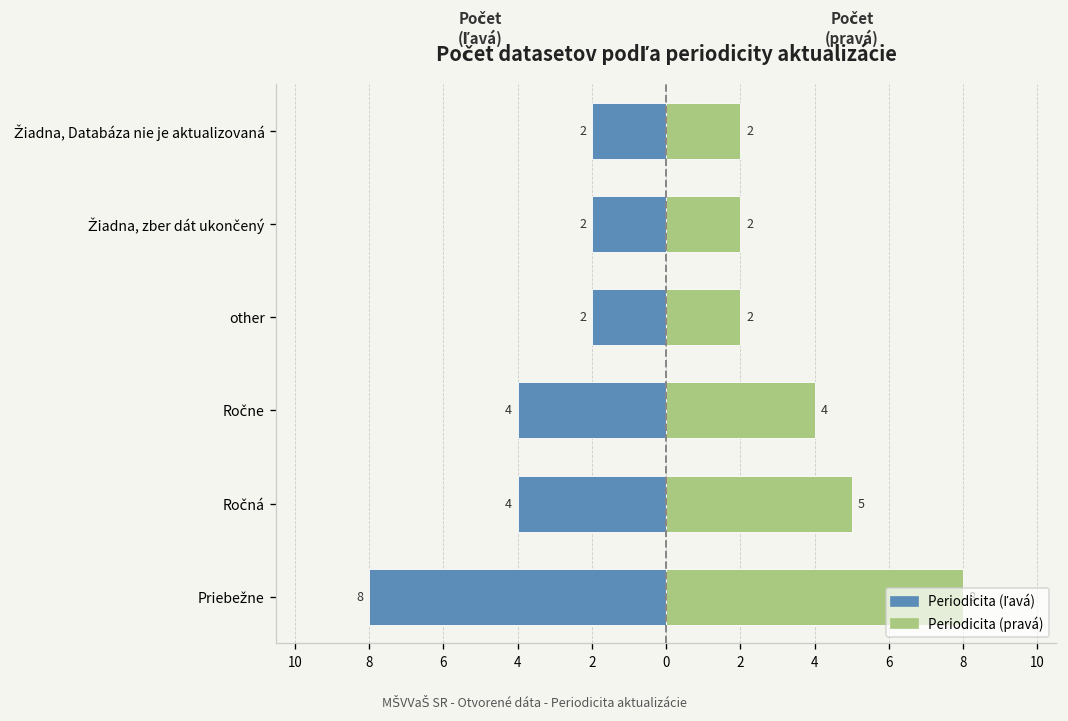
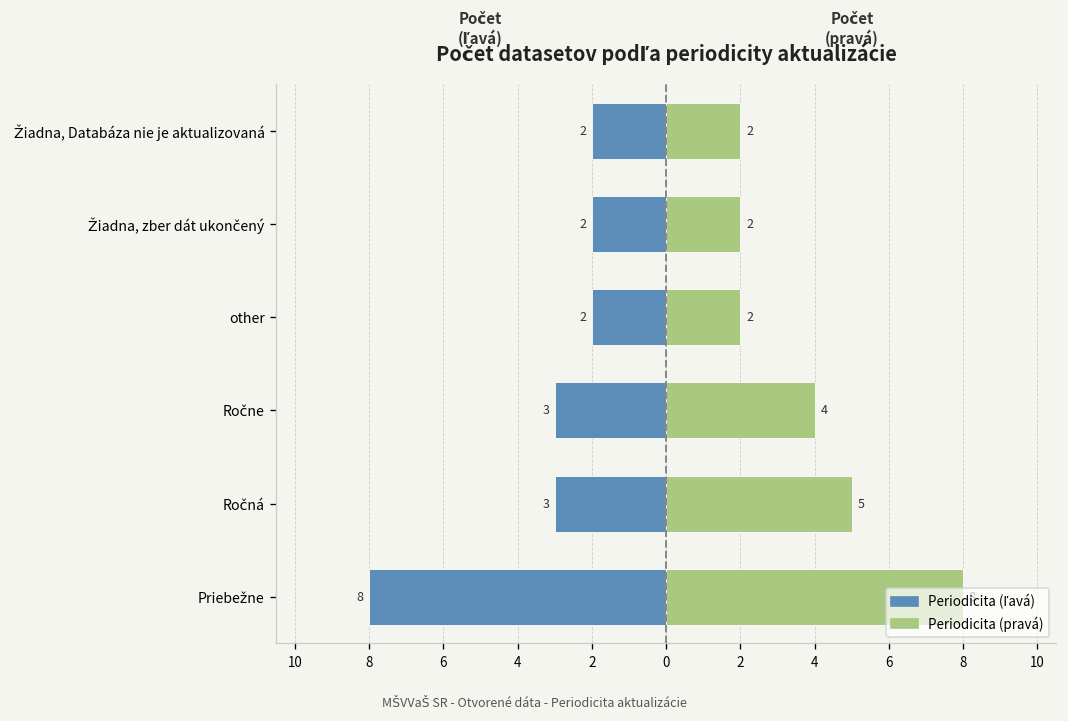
  {
    "Periodicita (ľavá)": {
-     "Ročne": 4,
-     "Ročná": 4
+     "Ročne": 3,
+     "Ročná": 3
    },
    "Periodicita (pravá)": {
      "Žiadna, Databáza nie je aktualizovaná": 2,
      "Žiadna, zber dát ukončený": 2,
      "other": 2,
      "Ročne": 4,
      "Ročná": 5
    }
  }
